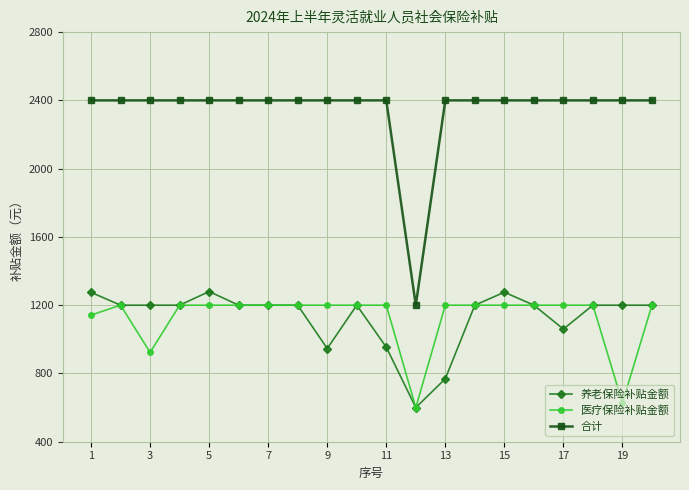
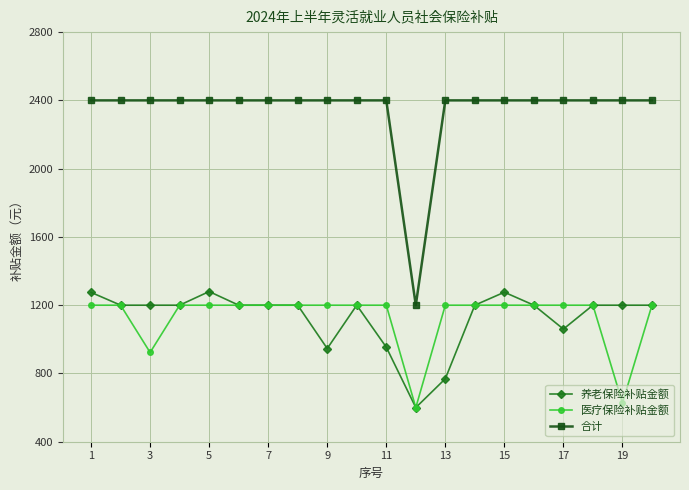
  {
    "医疗保险补贴金额": {
-     "1": 1140,
+     "1": 1200,
      "3": 920,
      "5": 1200,
      "9": 1200,
      "11": 1200,
      "13": 1200,
      "15": 1200,
      "17": 1200
    }
  }
